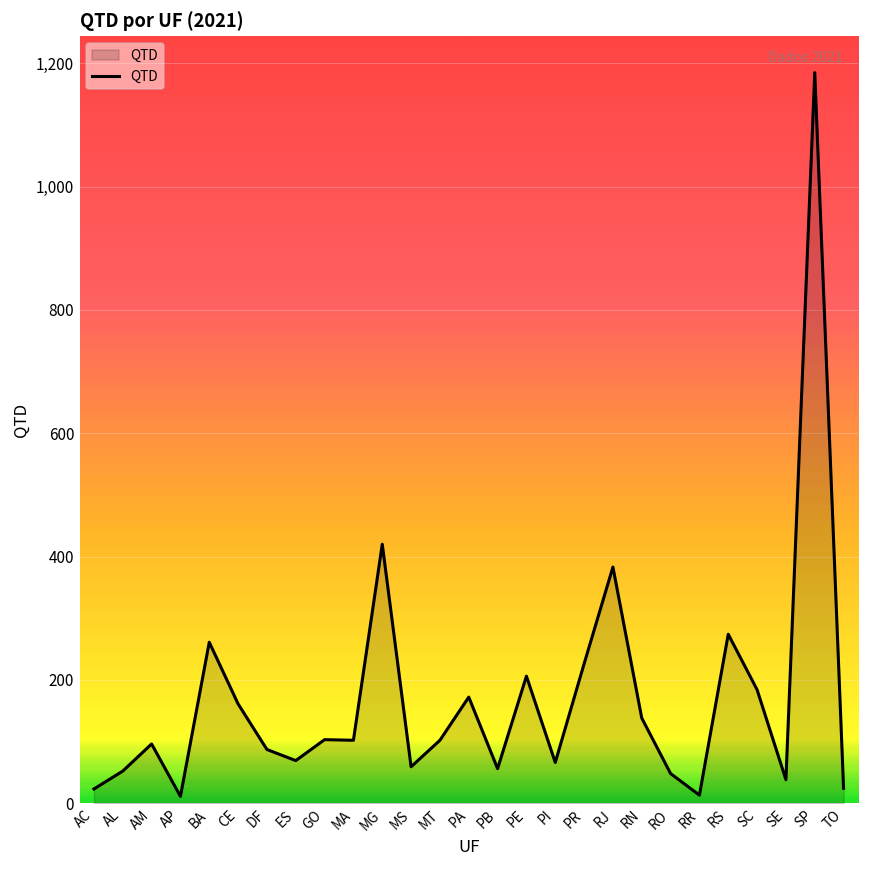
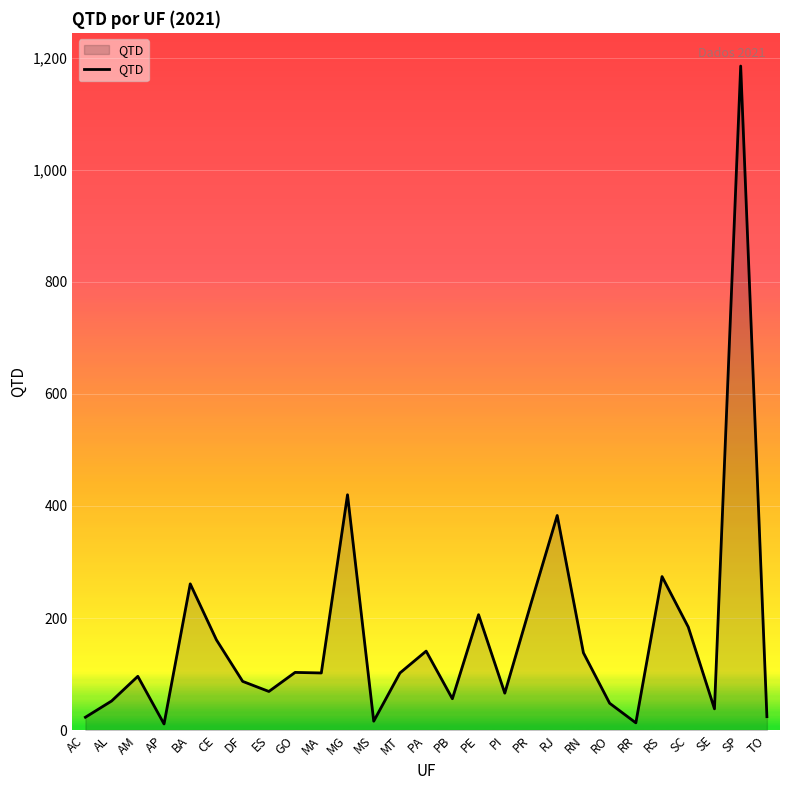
  {
    "AC": 20,
    "AL": 50,
    "AM": 100,
    "AP": 10,
    "BA": 260,
    "CE": 160,
    "DF": 90,
    "ES": 70,
    "GO": 100,
    "MA": 100,
    "MG": 420,
-   "MS": 60,
+   "MS": 20,
    "MT": 100,
-   "PA": 170,
+   "PA": 140,
    "PB": 60,
    "PE": 210,
    "PI": 70,
    "PR": 230,
    "RJ": 380,
    "RN": 140,
    "RO": 50,
    "RR": 10,
    "RS": 270,
    "SC": 180,
    "SE": 40,
    "TO": 20
  }
